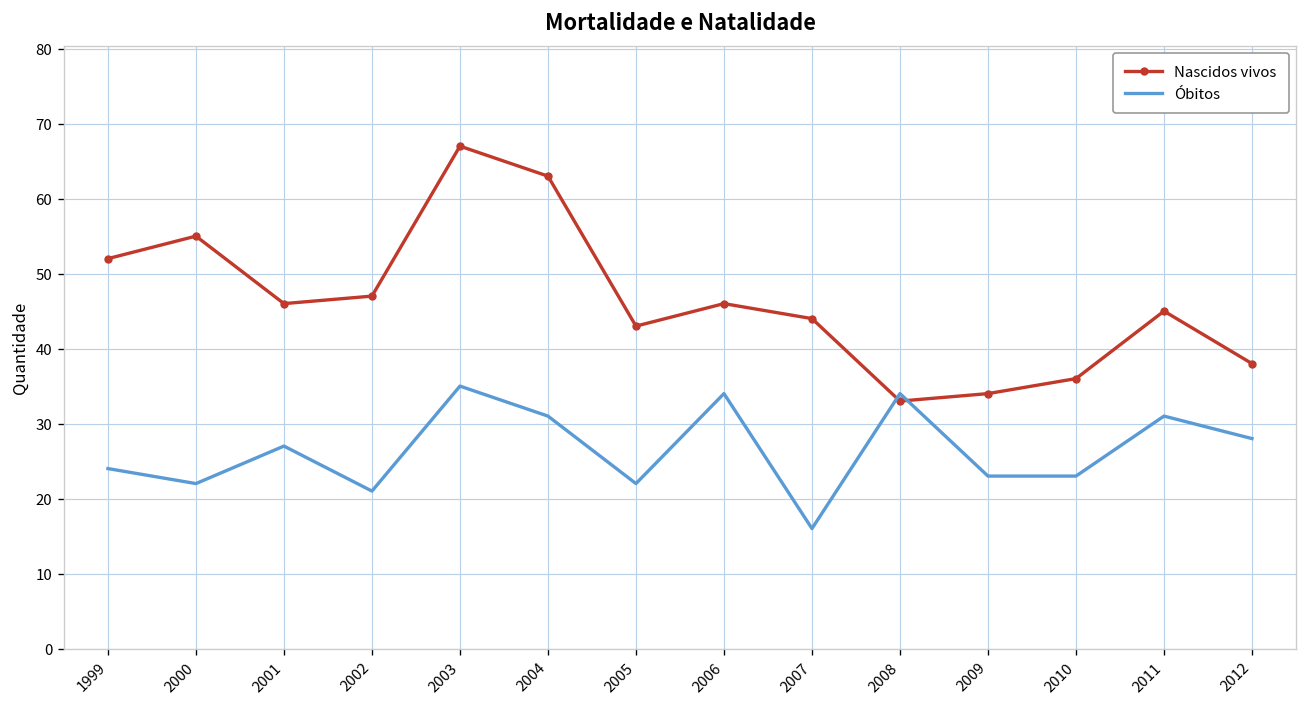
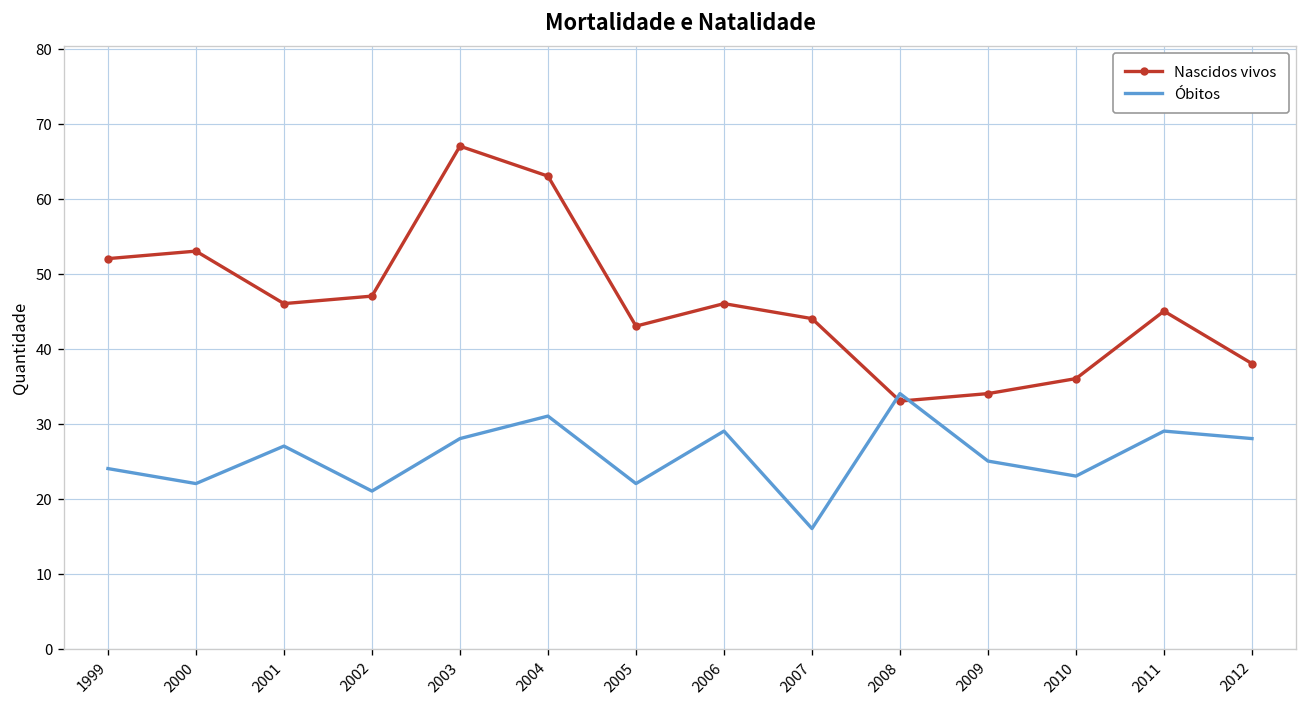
  {
    "Nascidos vivos": {
      "1999": 52,
-     "2000": 55,
+     "2000": 53,
      "2001": 46,
      "2002": 47,
      "2003": 67,
      "2004": 63,
      "2005": 43,
      "2006": 46,
      "2007": 44,
      "2008": 33,
      "2009": 34,
      "2010": 36,
      "2011": 45,
      "2012": 38
    },
    "Óbitos": {
      "1999": 24,
      "2000": 22,
      "2001": 27,
      "2002": 21,
-     "2003": 35,
+     "2003": 28,
      "2004": 31,
      "2005": 22,
-     "2006": 34,
+     "2006": 29,
      "2007": 16,
      "2008": 34,
-     "2009": 23,
+     "2009": 25,
      "2010": 23,
-     "2011": 31,
+     "2011": 29,
      "2012": 28
    }
  }
